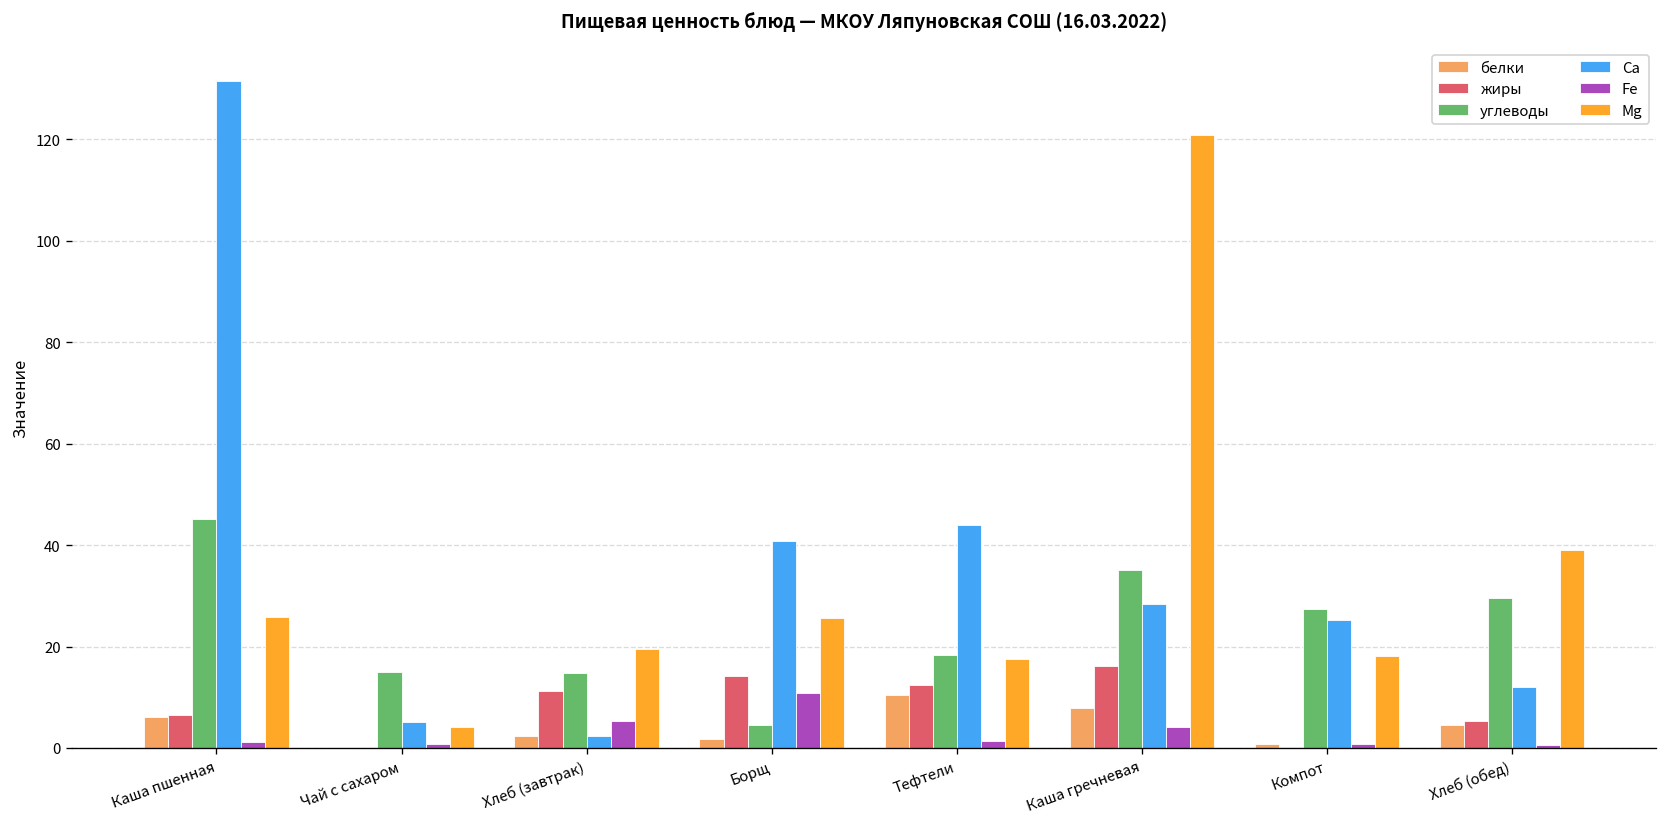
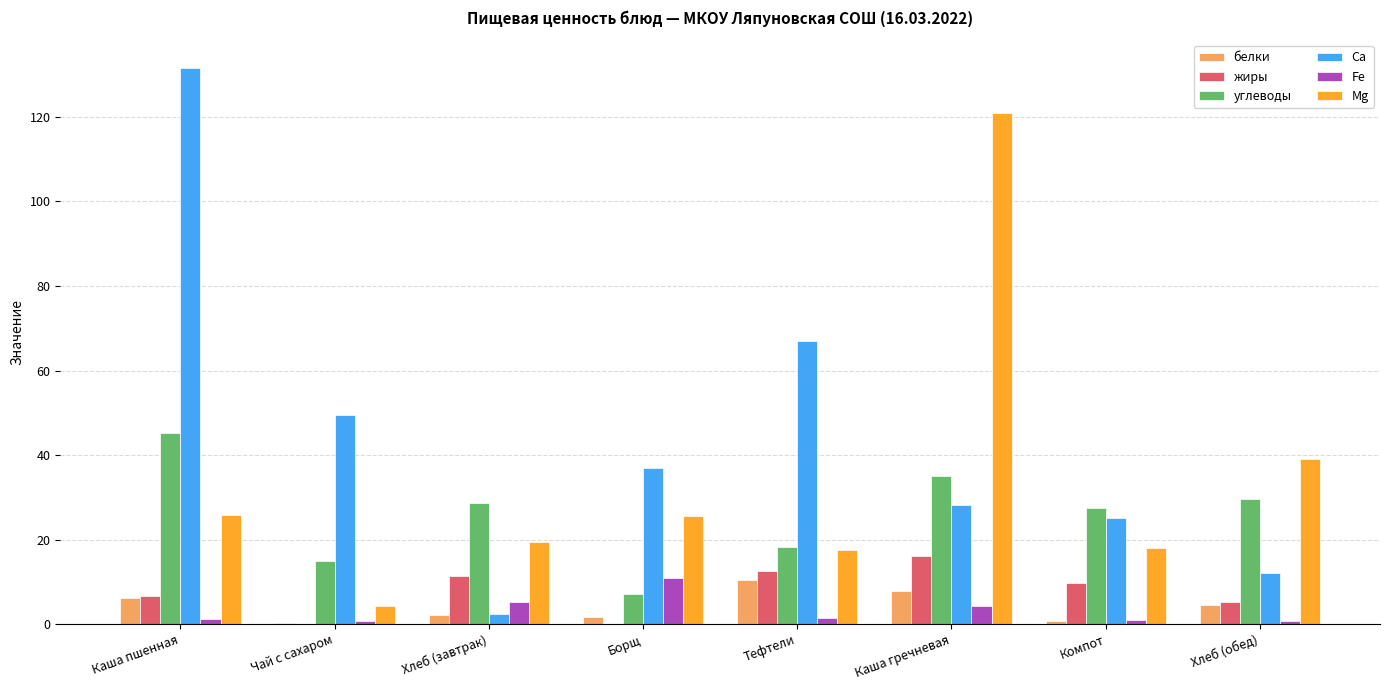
  {
    "жиры": {
      "Каша пшенная": 7,
      "Чай с сахаром": 0,
      "Хлеб (завтрак)": 11,
-     "Борщ": 14,
+     "Борщ": 0,
      "Тефтели": 12,
      "Каша гречневая": 16,
-     "Компот": 0,
+     "Компот": 10,
      "Хлеб (обед)": 5
    },
    "углеводы": {
      "Каша пшенная": 45,
      "Чай с сахаром": 15,
-     "Хлеб (завтрак)": 15,
-     "Борщ": 5,
+     "Хлеб (завтрак)": 29,
+     "Борщ": 7,
      "Тефтели": 18,
      "Каша гречневая": 35,
      "Компот": 27,
      "Хлеб (обед)": 30
    },
    "Са": {
      "Каша пшенная": 132,
-     "Чай с сахаром": 5,
+     "Чай с сахаром": 49,
      "Хлеб (завтрак)": 2,
-     "Борщ": 41,
-     "Тефтели": 44,
+     "Борщ": 37,
+     "Тефтели": 67,
      "Каша гречневая": 28,
      "Компот": 25,
      "Хлеб (обед)": 12
    },
    "Fe": {
      "Каша пшенная": 1,
      "Чай с сахаром": 1,
      "Хлеб (завтрак)": 5,
      "Борщ": 11,
      "Тефтели": 1,
      "Каша гречневая": 4,
      "Компот": 1,
      "Хлеб (обед)": 1
    }
  }
